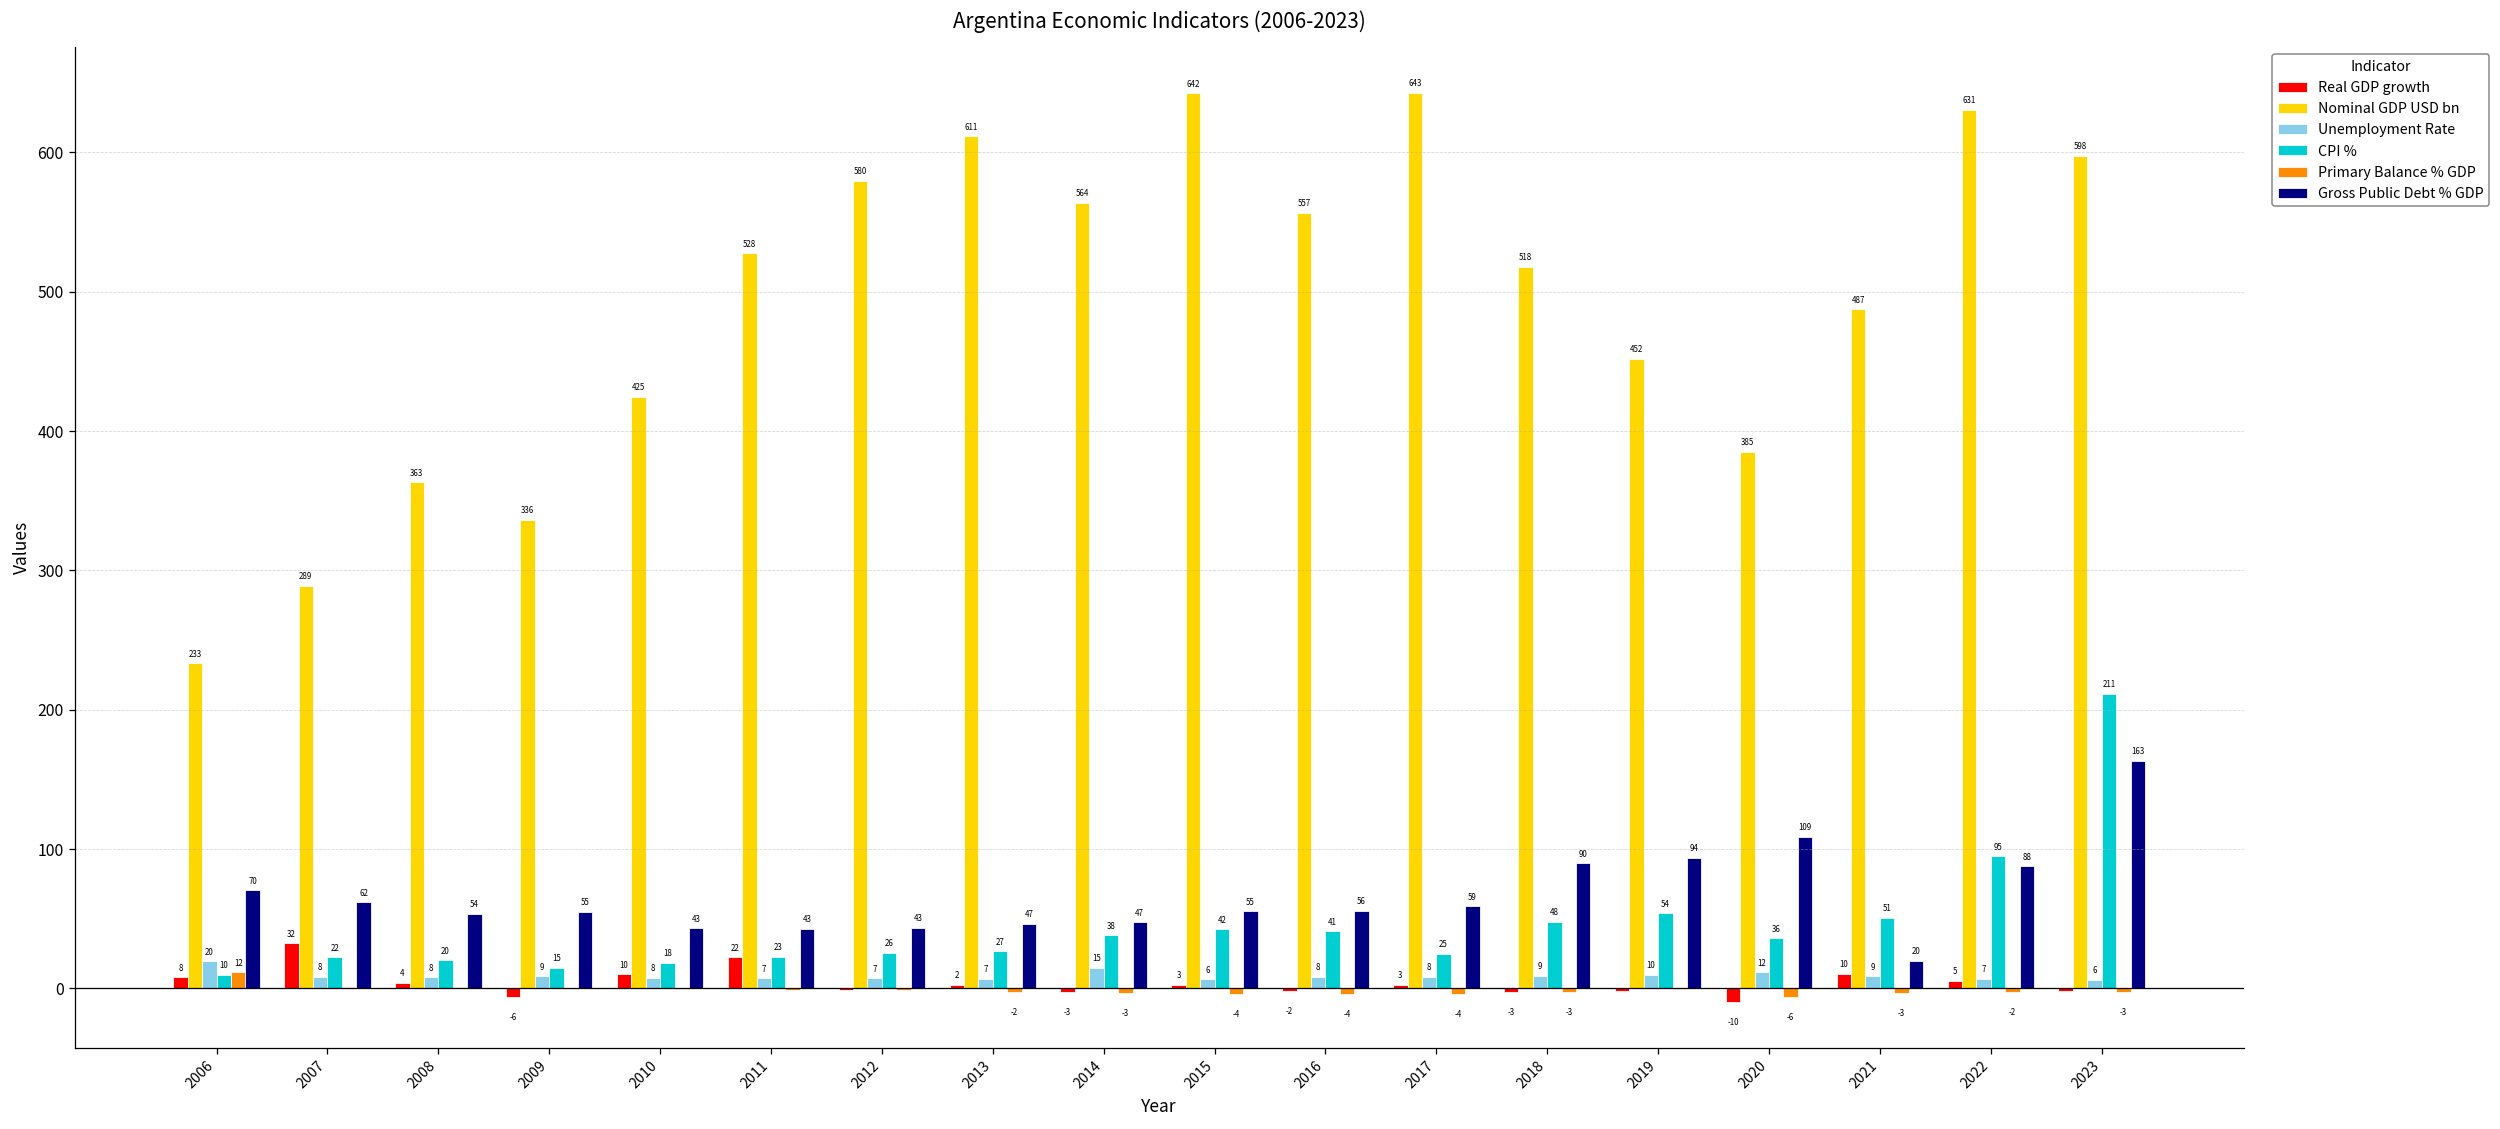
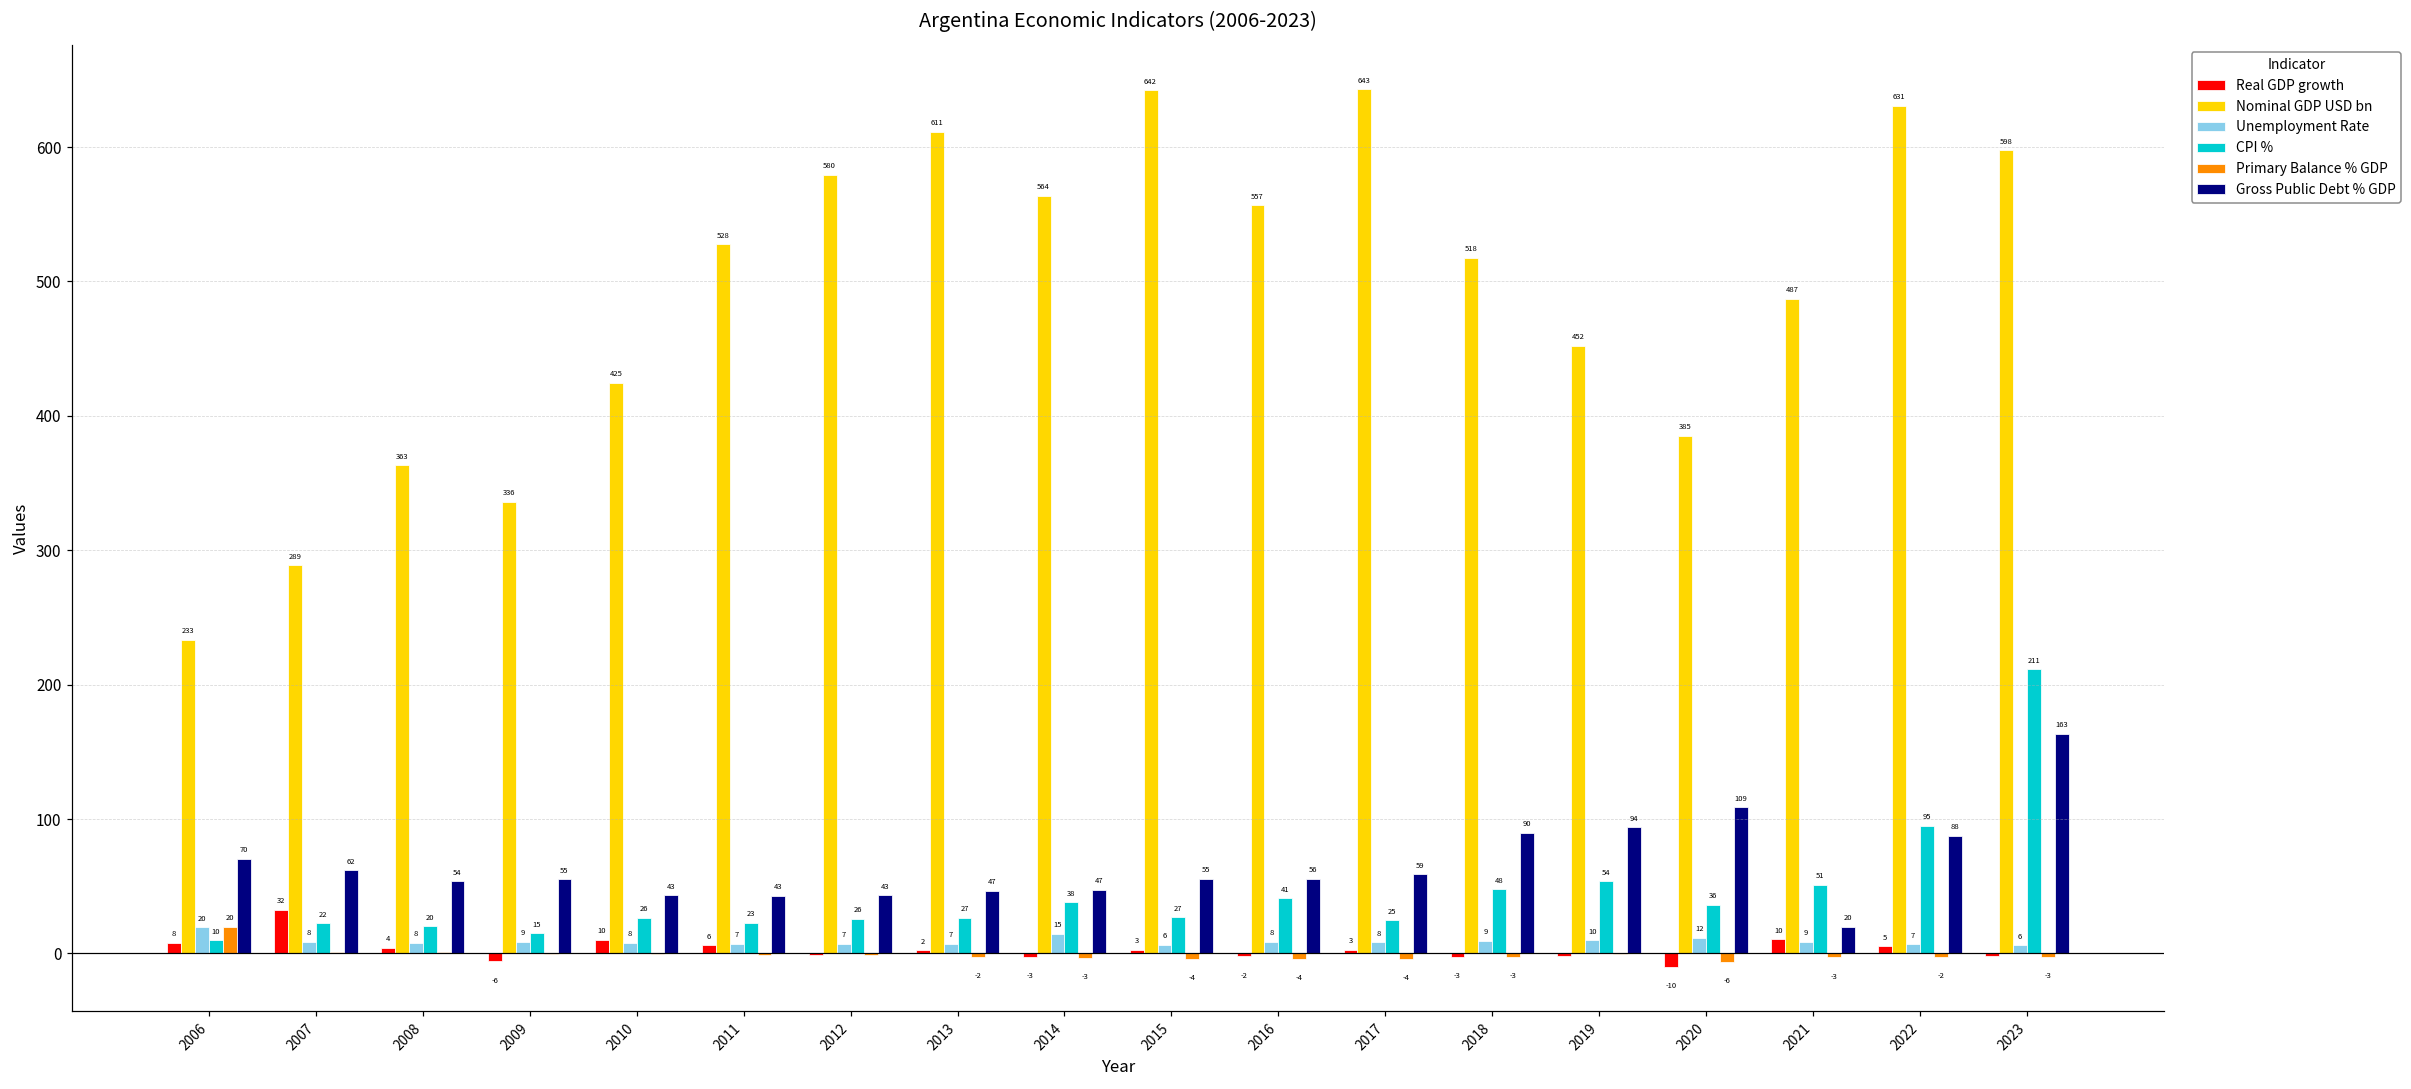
  {
    "Real GDP growth": {
      "2006": 8,
      "2007": 32,
      "2008": 4,
      "2009": -6,
      "2010": 10,
-     "2011": 22,
+     "2011": 6,
      "2013": 2,
      "2014": -3,
      "2015": 3,
      "2016": -2,
      "2017": 3,
      "2018": -3,
      "2020": -10,
      "2021": 10,
      "2022": 5
    },
    "Nominal GDP USD bn": {
      "2006": 233,
      "2007": 289,
      "2008": 363,
      "2009": 336,
      "2010": 425,
      "2011": 528,
      "2012": 580,
      "2013": 611,
      "2014": 564,
      "2015": 642,
      "2016": 557,
      "2017": 643,
      "2018": 518,
      "2019": 452,
      "2020": 385,
      "2021": 487,
      "2022": 631,
      "2023": 598
    },
    "Unemployment Rate": {
      "2006": 20,
      "2007": 8,
      "2008": 8,
      "2009": 9,
      "2010": 8,
      "2011": 7,
      "2012": 7,
      "2013": 7,
      "2014": 15,
      "2015": 6,
      "2016": 8,
      "2017": 8,
      "2018": 9,
      "2019": 10,
      "2020": 12,
      "2021": 9,
      "2022": 7,
      "2023": 6
    },
    "CPI %": {
      "2006": 10,
      "2007": 22,
      "2008": 20,
      "2009": 15,
-     "2010": 18,
+     "2010": 26,
      "2011": 23,
      "2012": 26,
      "2013": 27,
      "2014": 38,
-     "2015": 42,
+     "2015": 27,
      "2016": 41,
      "2017": 25,
      "2018": 48,
      "2019": 54,
      "2020": 36,
      "2021": 51,
      "2022": 95,
      "2023": 211
    },
    "Primary Balance % GDP": {
-     "2006": 12,
+     "2006": 20,
      "2013": -2,
      "2014": -3,
      "2015": -4,
      "2016": -4,
      "2017": -4,
      "2018": -3,
      "2020": -6,
      "2021": -3,
      "2022": -2,
      "2023": -3
    },
    "Gross Public Debt % GDP": {
      "2006": 70,
      "2007": 62,
      "2008": 54,
      "2009": 55,
      "2010": 43,
      "2011": 43,
      "2012": 43,
      "2013": 47,
      "2014": 47,
      "2015": 55,
      "2016": 56,
      "2017": 59,
      "2018": 90,
      "2019": 94,
      "2020": 109,
      "2021": 20,
      "2022": 88,
      "2023": 163
    }
  }
